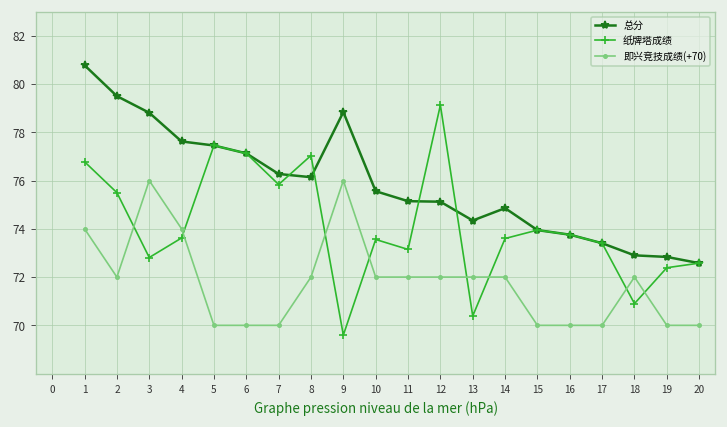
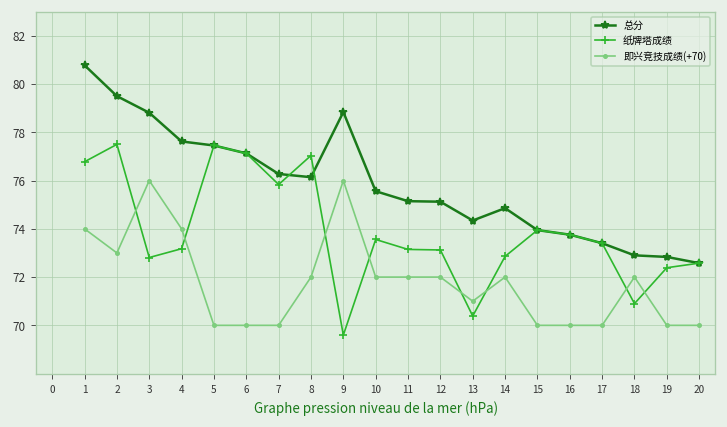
  {
    "总分": {
      "1": 80.8,
      "2": 79.5,
      "3": 78.8,
      "4": 77.6,
      "7": 76.3,
      "8": 76.1,
      "9": 78.8,
      "10": 75.6,
      "11": 75.1,
      "12": 75.1,
      "13": 74.3,
      "14": 74.9,
      "18": 72.9,
      "19": 72.8
    },
    "纸牌塔成绩": {
      "1": 76.8,
-     "2": 75.5,
+     "2": 77.5,
      "3": 72.8,
-     "4": 73.6,
+     "4": 73.2,
      "7": 75.8,
      "8": 77.0,
      "9": 69.6,
      "10": 73.6,
      "11": 73.1,
-     "12": 79.1,
+     "12": 73.1,
      "13": 70.4,
-     "14": 73.6,
+     "14": 72.9,
      "18": 70.9,
      "19": 72.4
    },
    "即兴竞技成绩(+70)": {
      "1": 74.0,
-     "2": 72.0,
+     "2": 73.0,
      "3": 76.0,
      "4": 74.0,
      "5": 70.0,
      "6": 70.0,
      "7": 70.0,
      "8": 72.0,
      "9": 76.0,
      "10": 72.0,
      "11": 72.0,
      "12": 72.0,
-     "13": 72.0,
+     "13": 71.0,
      "14": 72.0,
      "15": 70.0,
      "16": 70.0,
      "17": 70.0,
      "18": 72.0,
      "19": 70.0,
      "20": 70.0
    }
  }
